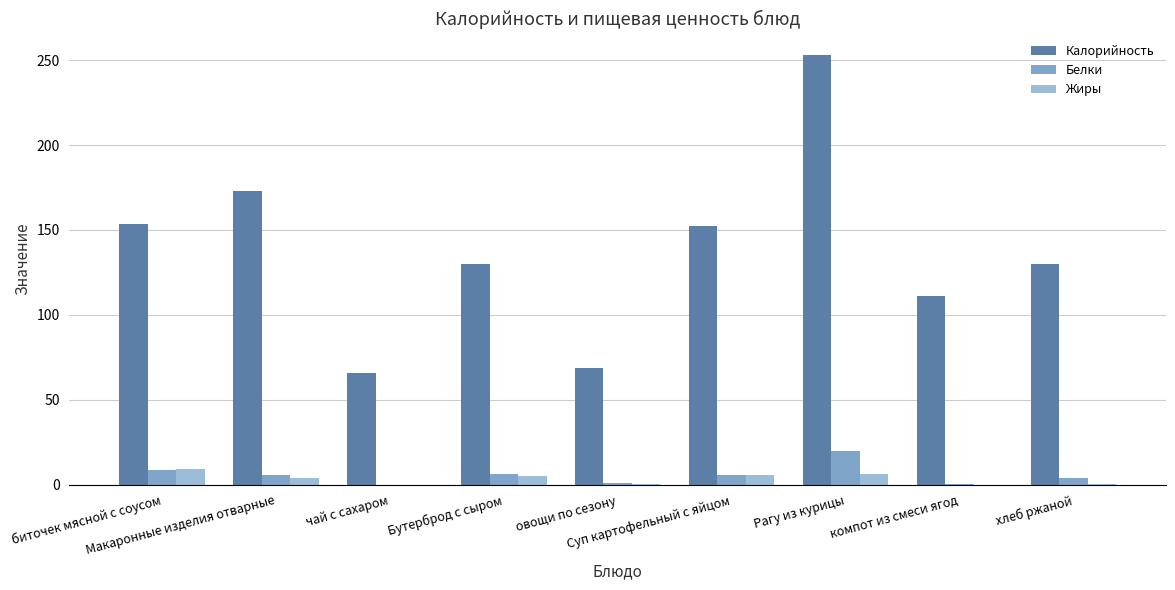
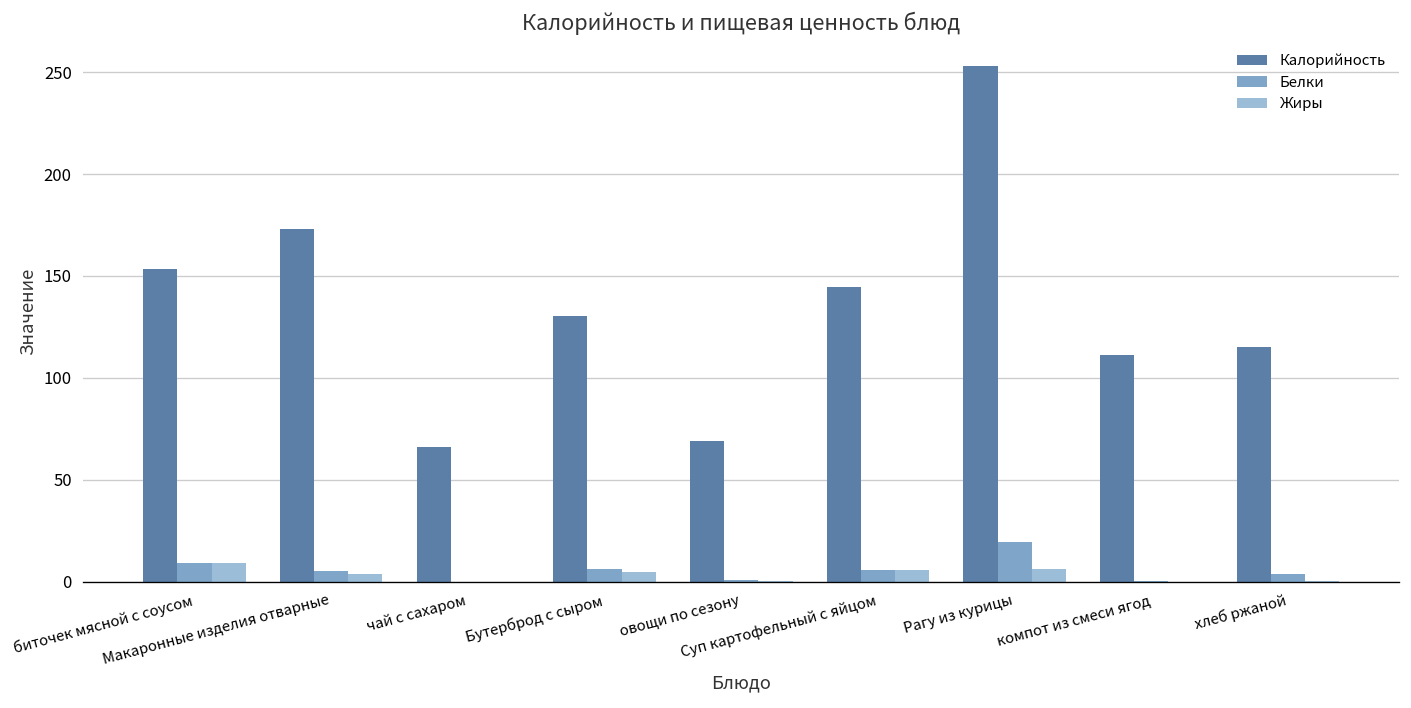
  {
    "Калорийность": {
      "биточек мясной с соусом": 153,
      "Макаронные изделия отварные": 173,
      "чай с сахаром": 66,
      "Бутерброд с сыром": 130,
      "овощи по сезону": 69,
-     "Суп картофельный с яйцом": 152,
+     "Суп картофельный с яйцом": 145,
      "Рагу из курицы": 253,
      "компот из смеси ягод": 111,
-     "хлеб ржаной": 130
+     "хлеб ржаной": 115
    }
  }
